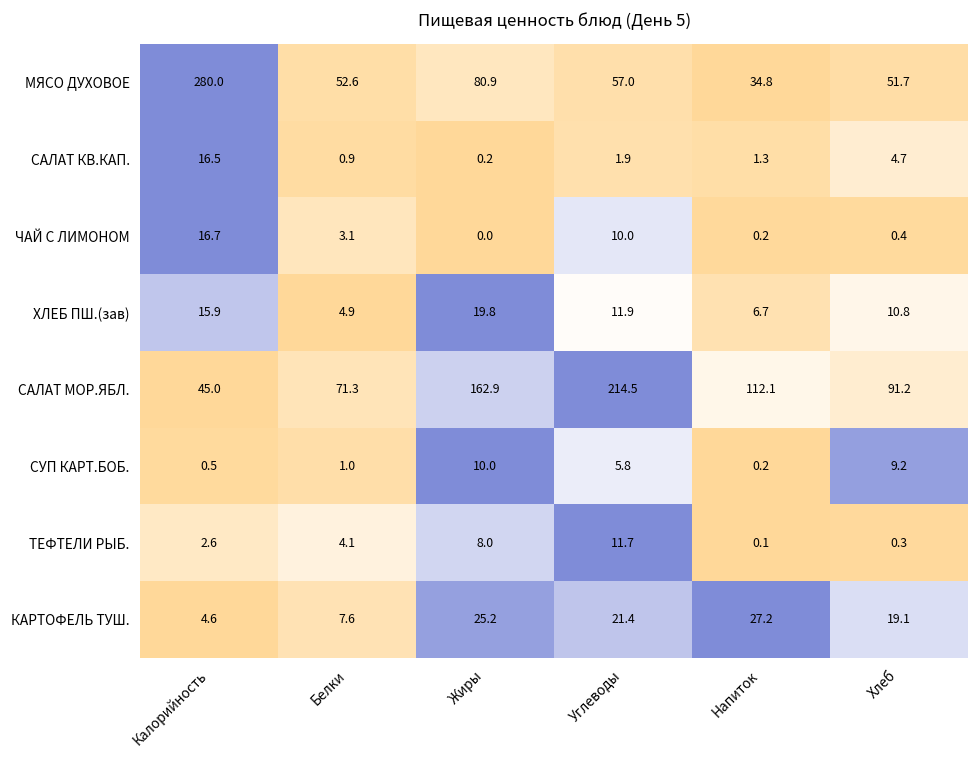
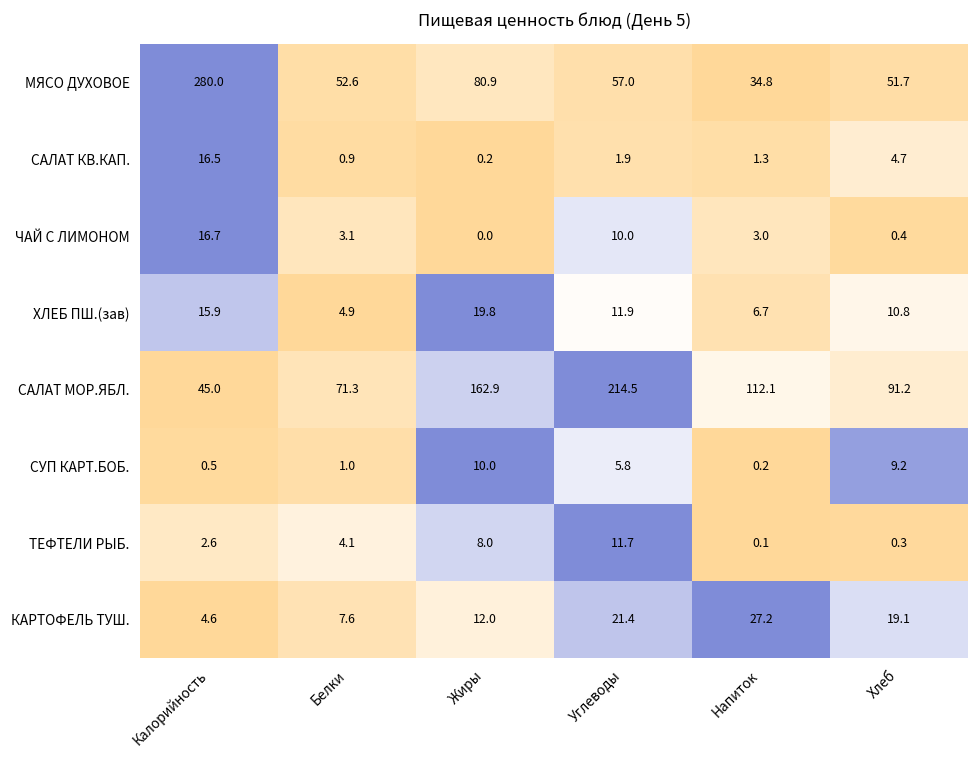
  {
    "МЯСО ДУХОВОЕ": {
      "Калорийность": 280.0,
      "Белки": 52.6,
      "Жиры": 80.9,
      "Углеводы": 57.0,
      "Напиток": 34.8,
      "Хлеб": 51.7
    },
    "САЛАТ КВ.КАП.": {
      "Калорийность": 16.5,
      "Белки": 0.9,
      "Жиры": 0.2,
      "Углеводы": 1.9,
      "Напиток": 1.3,
      "Хлеб": 4.7
    },
    "ЧАЙ С ЛИМОНОМ": {
      "Калорийность": 16.7,
      "Белки": 3.1,
      "Жиры": 0.0,
      "Углеводы": 10.0,
-     "Напиток": 0.2,
+     "Напиток": 3.0,
      "Хлеб": 0.4
    },
    "ХЛЕБ ПШ.(зав)": {
      "Калорийность": 15.9,
      "Белки": 4.9,
      "Жиры": 19.8,
      "Углеводы": 11.9,
      "Напиток": 6.7,
      "Хлеб": 10.8
    },
    "САЛАТ МОР.ЯБЛ.": {
      "Калорийность": 45.0,
      "Белки": 71.3,
      "Жиры": 162.9,
      "Углеводы": 214.5,
      "Напиток": 112.1,
      "Хлеб": 91.2
    },
    "СУП КАРТ.БОБ.": {
      "Калорийность": 0.5,
      "Белки": 1.0,
      "Жиры": 10.0,
      "Углеводы": 5.8,
      "Напиток": 0.2,
      "Хлеб": 9.2
    },
    "ТЕФТЕЛИ РЫБ.": {
      "Калорийность": 2.6,
      "Белки": 4.1,
      "Жиры": 8.0,
      "Углеводы": 11.7,
      "Напиток": 0.1,
      "Хлеб": 0.3
    },
    "КАРТОФЕЛЬ ТУШ.": {
      "Калорийность": 4.6,
      "Белки": 7.6,
-     "Жиры": 25.2,
+     "Жиры": 12.0,
      "Углеводы": 21.4,
      "Напиток": 27.2,
      "Хлеб": 19.1
    }
  }
